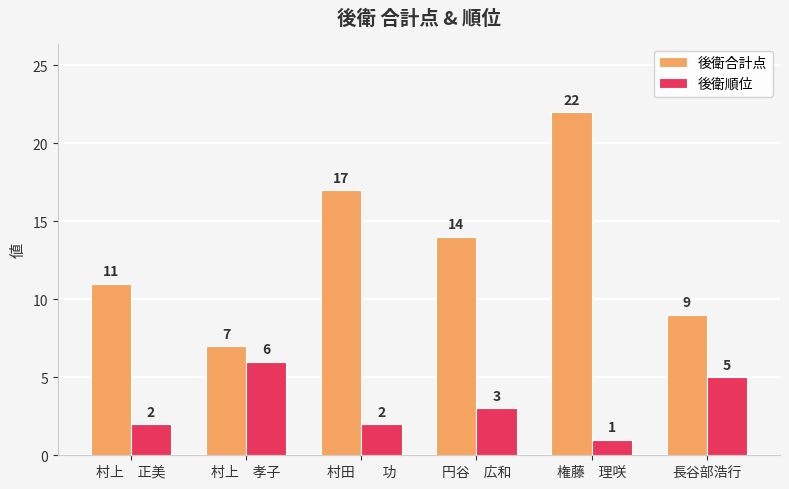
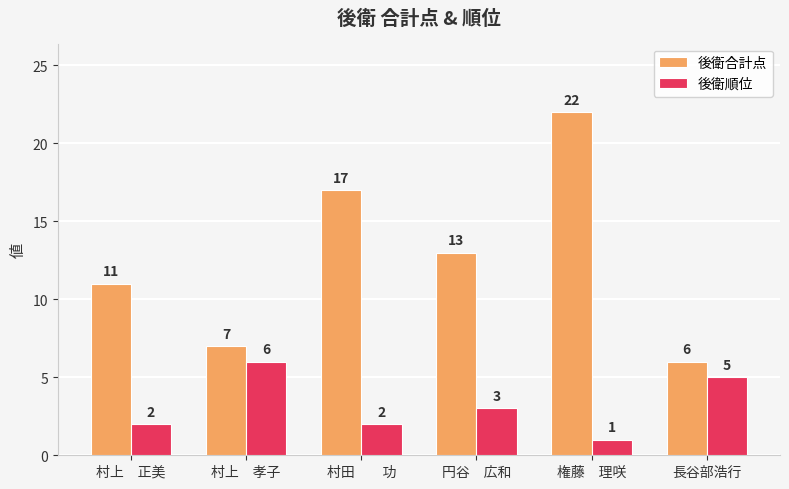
  {
    "後衛合計点": {
      "村上 正美": 11,
      "村上 孝子": 7,
      "村田 功": 17,
-     "円谷 広和": 14,
+     "円谷 広和": 13,
      "権藤 理咲": 22,
-     "長谷部浩行": 9
+     "長谷部浩行": 6
    },
    "後衛順位": {
      "村上 正美": 2,
      "村上 孝子": 6,
      "村田 功": 2,
      "円谷 広和": 3,
      "権藤 理咲": 1,
      "長谷部浩行": 5
    }
  }
